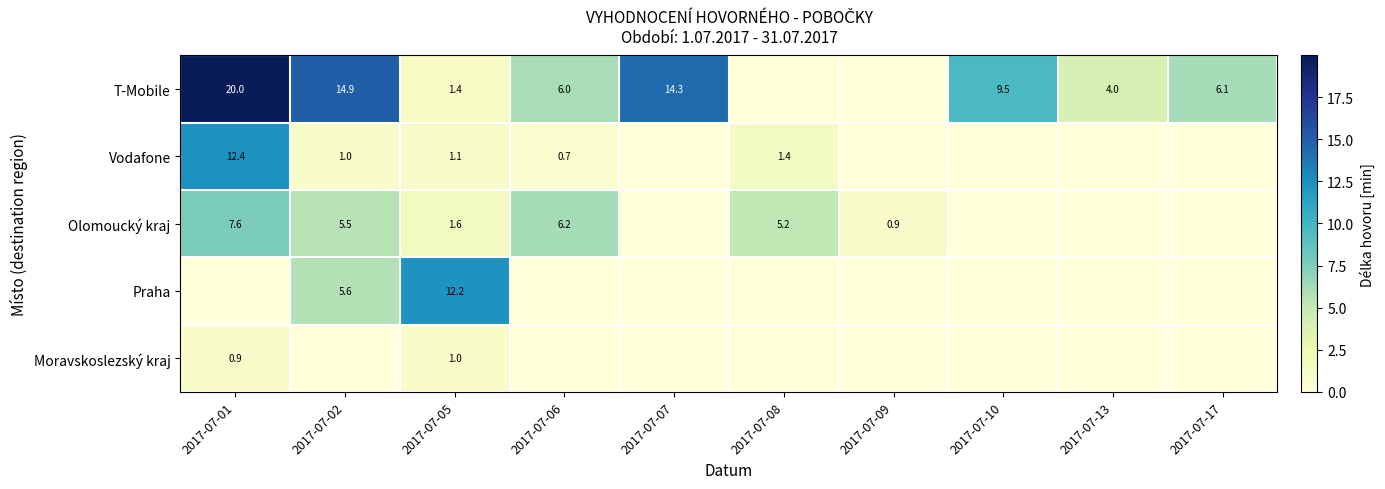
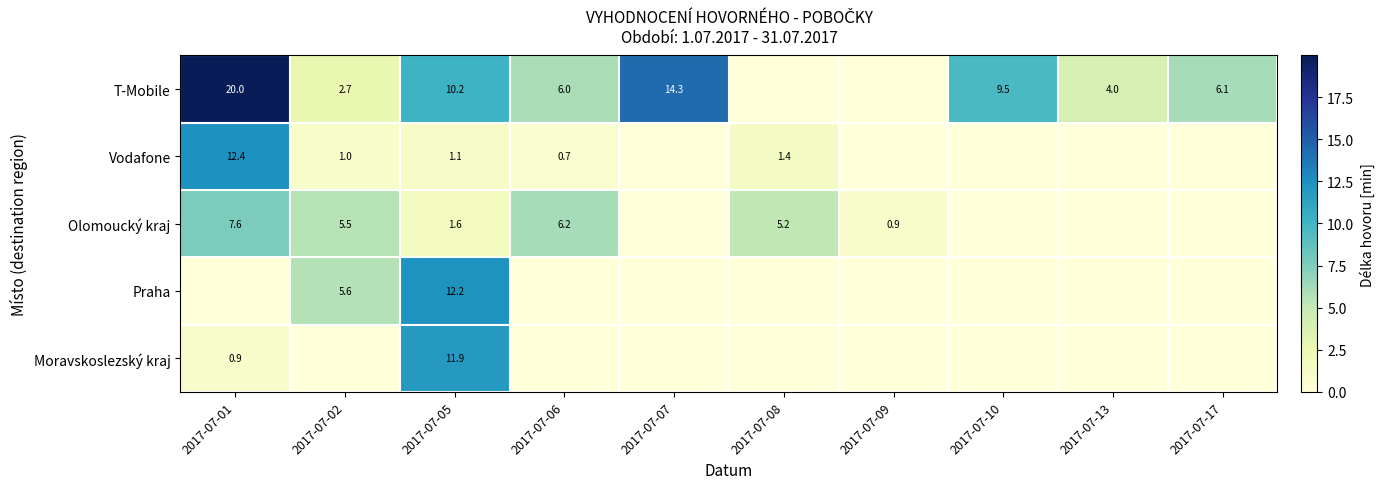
  {
    "T-Mobile": {
      "2017-07-01": 20.0,
-     "2017-07-02": 14.9,
-     "2017-07-05": 1.4,
+     "2017-07-02": 2.7,
+     "2017-07-05": 10.2,
      "2017-07-06": 6.0,
      "2017-07-07": 14.3,
      "2017-07-10": 9.5,
      "2017-07-13": 4.0,
      "2017-07-17": 6.1
    },
    "Vodafone": {
      "2017-07-01": 12.4,
      "2017-07-02": 1.0,
      "2017-07-05": 1.1,
      "2017-07-06": 0.7,
      "2017-07-08": 1.4
    },
    "Olomoucký kraj": {
      "2017-07-01": 7.6,
      "2017-07-02": 5.5,
      "2017-07-05": 1.6,
      "2017-07-06": 6.2,
      "2017-07-08": 5.2,
      "2017-07-09": 0.9
    },
    "Praha": {
      "2017-07-02": 5.6,
      "2017-07-05": 12.2
    },
    "Moravskoslezský kraj": {
      "2017-07-01": 0.9,
-     "2017-07-05": 1.0
+     "2017-07-05": 11.9
    }
  }
